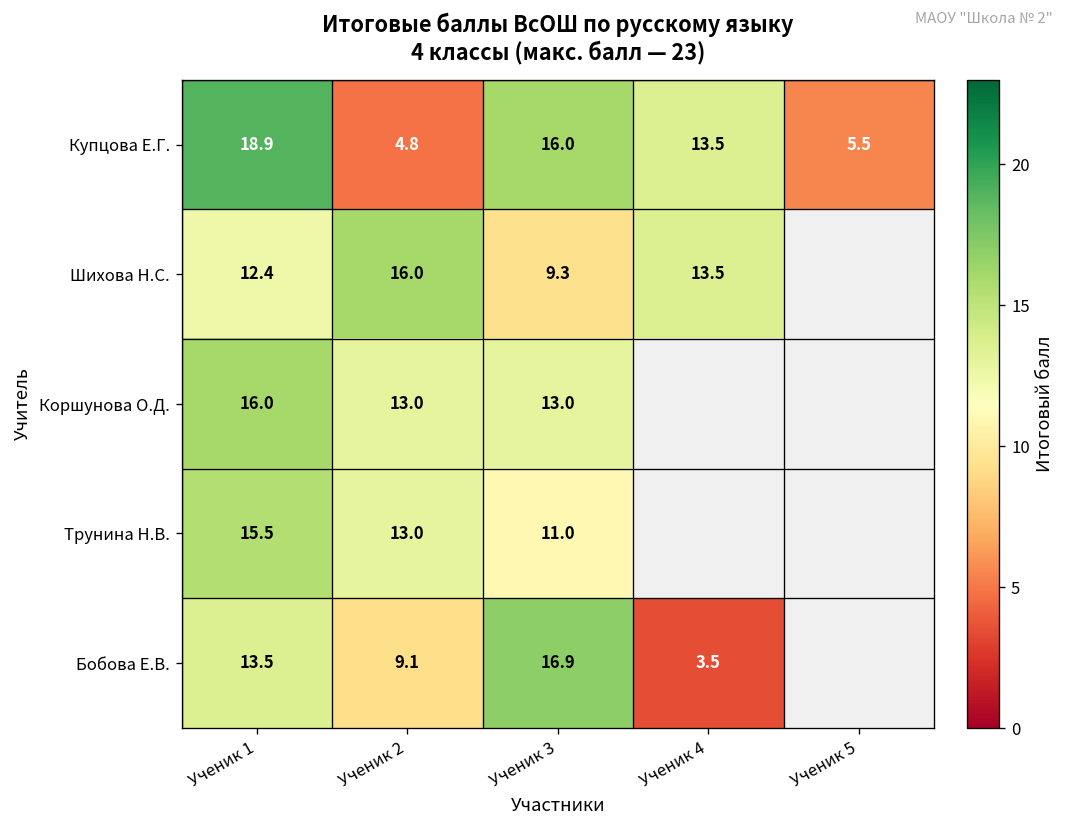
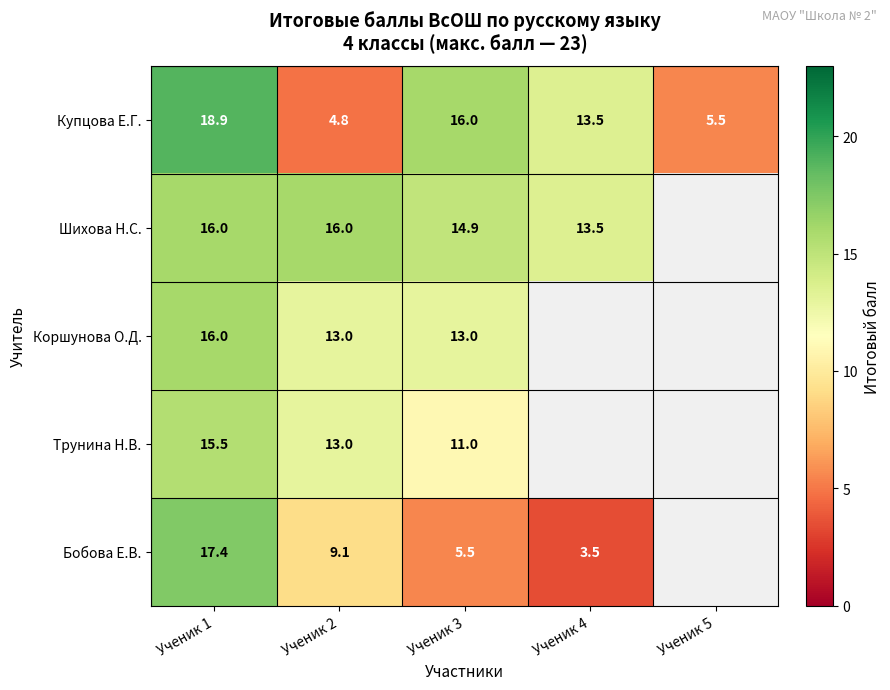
  {
    "Купцова Е.Г.": {
      "Ученик 1": 18.9,
      "Ученик 2": 4.8,
      "Ученик 3": 16.0,
      "Ученик 4": 13.5,
      "Ученик 5": 5.5
    },
    "Шихова Н.С.": {
-     "Ученик 1": 12.4,
+     "Ученик 1": 16.0,
      "Ученик 2": 16.0,
-     "Ученик 3": 9.3,
+     "Ученик 3": 14.9,
      "Ученик 4": 13.5
    },
    "Коршунова О.Д.": {
      "Ученик 1": 16.0,
      "Ученик 2": 13.0,
      "Ученик 3": 13.0
    },
    "Трунина Н.В.": {
      "Ученик 1": 15.5,
      "Ученик 2": 13.0,
      "Ученик 3": 11.0
    },
    "Бобова Е.В.": {
-     "Ученик 1": 13.5,
+     "Ученик 1": 17.4,
      "Ученик 2": 9.1,
-     "Ученик 3": 16.9,
+     "Ученик 3": 5.5,
      "Ученик 4": 3.5
    }
  }
